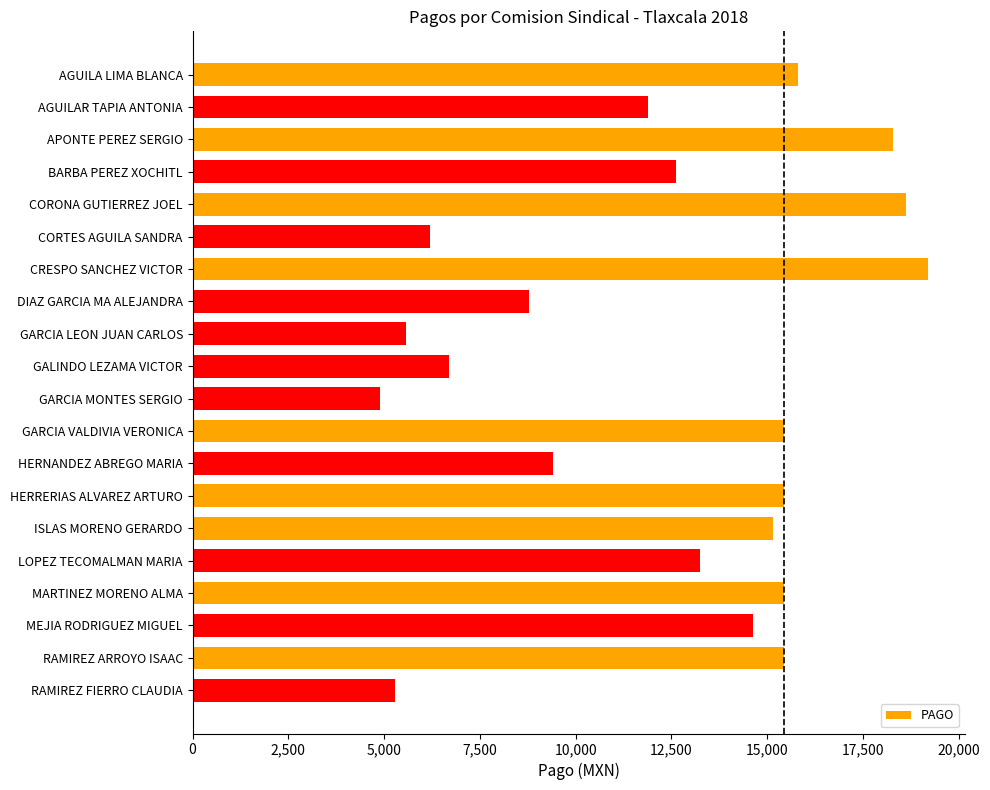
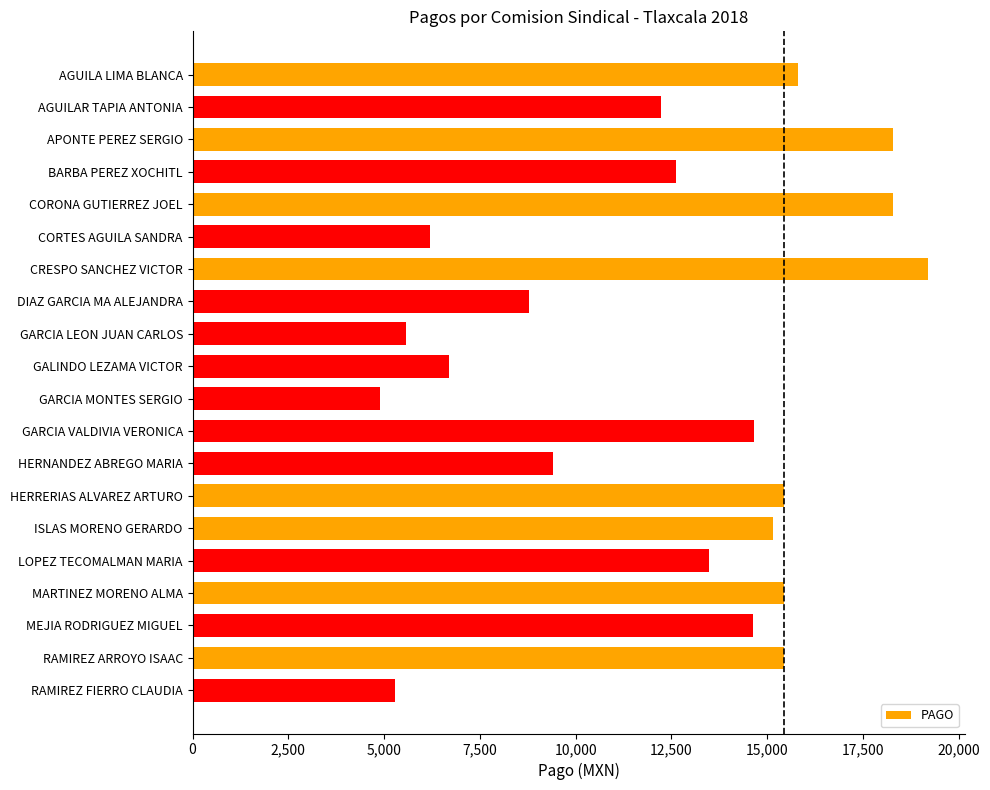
  {
    "AGUILA LIMA BLANCA": "15,800",
-   "AGUILAR TAPIA ANTONIA": "11,900",
+   "AGUILAR TAPIA ANTONIA": "12,200",
    "APONTE PEREZ SERGIO": "18,300",
    "BARBA PEREZ XOCHITL": "12,600",
-   "CORONA GUTIERREZ JOEL": "18,600",
+   "CORONA GUTIERREZ JOEL": "18,300",
    "CORTES AGUILA SANDRA": "6,200",
    "CRESPO SANCHEZ VICTOR": "19,200",
    "DIAZ GARCIA MA ALEJANDRA": "8,800",
    "GARCIA LEON JUAN CARLOS": "5,600",
    "GALINDO LEZAMA VICTOR": "6,700",
    "GARCIA MONTES SERGIO": "4,900",
-   "GARCIA VALDIVIA VERONICA": "15,400",
+   "GARCIA VALDIVIA VERONICA": "14,700",
    "HERNANDEZ ABREGO MARIA": "9,400",
    "HERRERIAS ALVAREZ ARTURO": "15,400",
    "ISLAS MORENO GERARDO": "15,100",
-   "LOPEZ TECOMALMAN MARIA": "13,200",
+   "LOPEZ TECOMALMAN MARIA": "13,500",
    "MARTINEZ MORENO ALMA": "15,400",
    "MEJIA RODRIGUEZ MIGUEL": "14,600",
    "RAMIREZ ARROYO ISAAC": "15,400",
    "RAMIREZ FIERRO CLAUDIA": "5,300"
  }
